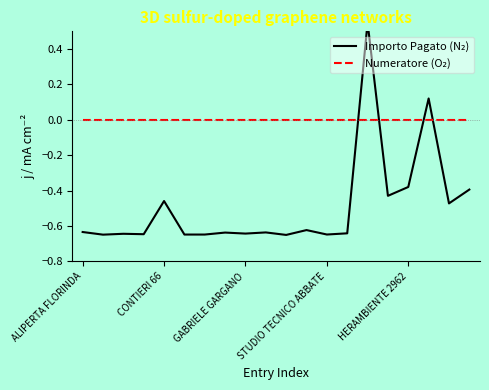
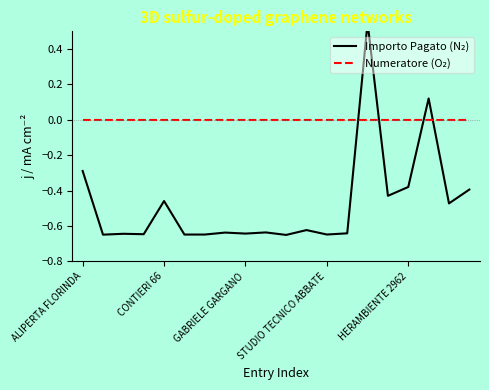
  {
    "Importo Pagato (N₂)": {
-     "ALIPERTA FLORINDA": -0.63,
+     "ALIPERTA FLORINDA": -0.29,
      "CONTIERI 66": -0.46,
      "GABRIELE GARGANO": -0.64,
      "STUDIO TECNICO ABBATE": -0.65,
      "HERAMBIENTE 2962": -0.38
    },
    "Numeratore (O₂)": {
      "ALIPERTA FLORINDA": 0.00,
      "CONTIERI 66": 0.00,
      "GABRIELE GARGANO": 0.00,
      "STUDIO TECNICO ABBATE": 0.00,
      "HERAMBIENTE 2962": 0.00
    }
  }
